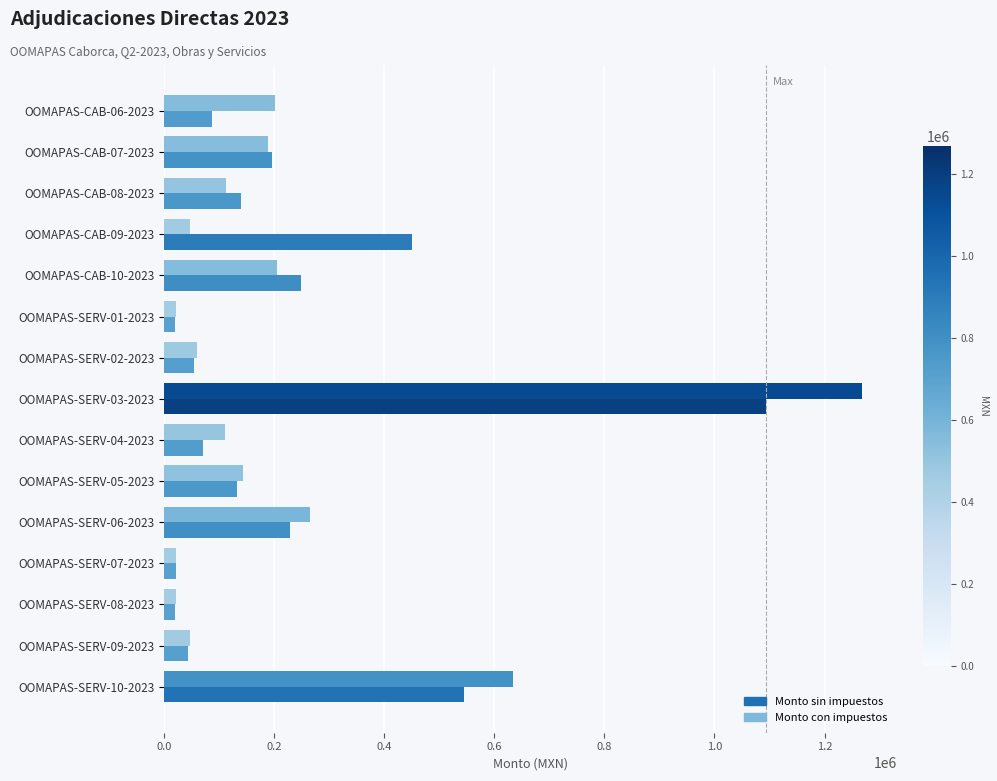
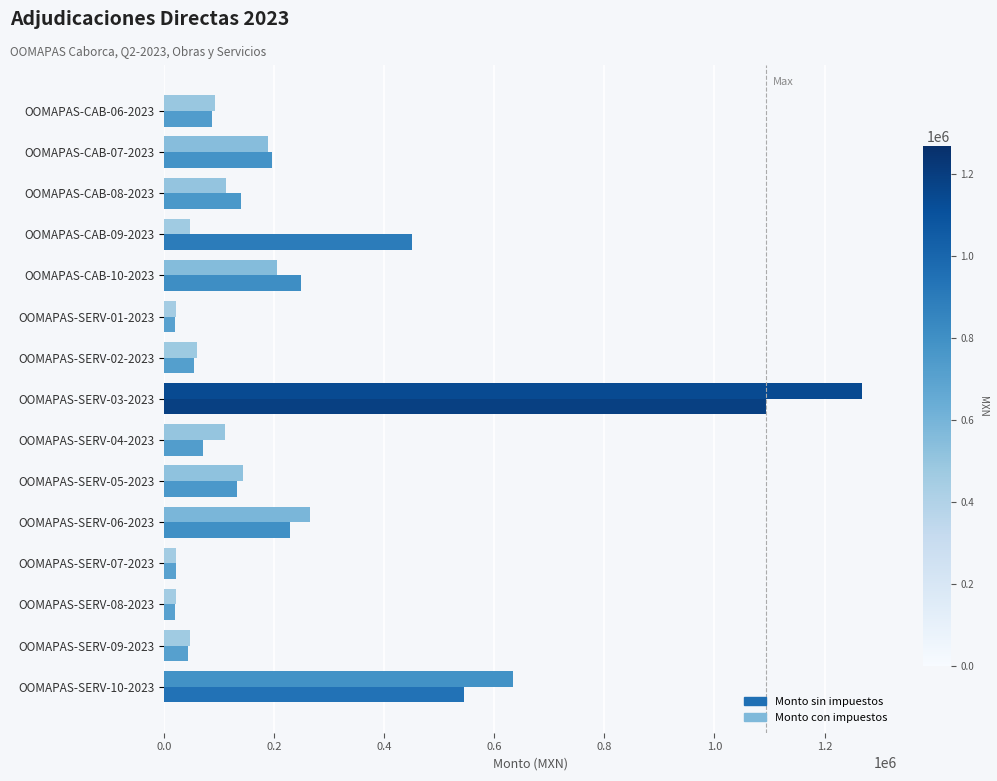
  {
    "Monto con impuestos": {
-     "OOMAPAS-CAB-06-2023": 200000,
+     "OOMAPAS-CAB-06-2023": 90000,
      "OOMAPAS-CAB-07-2023": 190000,
      "OOMAPAS-CAB-08-2023": 110000,
      "OOMAPAS-CAB-09-2023": 50000,
      "OOMAPAS-CAB-10-2023": 210000,
      "OOMAPAS-SERV-01-2023": 20000,
      "OOMAPAS-SERV-02-2023": 60000,
      "OOMAPAS-SERV-03-2023": 1270000,
      "OOMAPAS-SERV-04-2023": 110000,
      "OOMAPAS-SERV-05-2023": 140000,
      "OOMAPAS-SERV-06-2023": 260000,
      "OOMAPAS-SERV-07-2023": 20000,
      "OOMAPAS-SERV-08-2023": 20000,
      "OOMAPAS-SERV-09-2023": 50000,
      "OOMAPAS-SERV-10-2023": 630000
    }
  }
